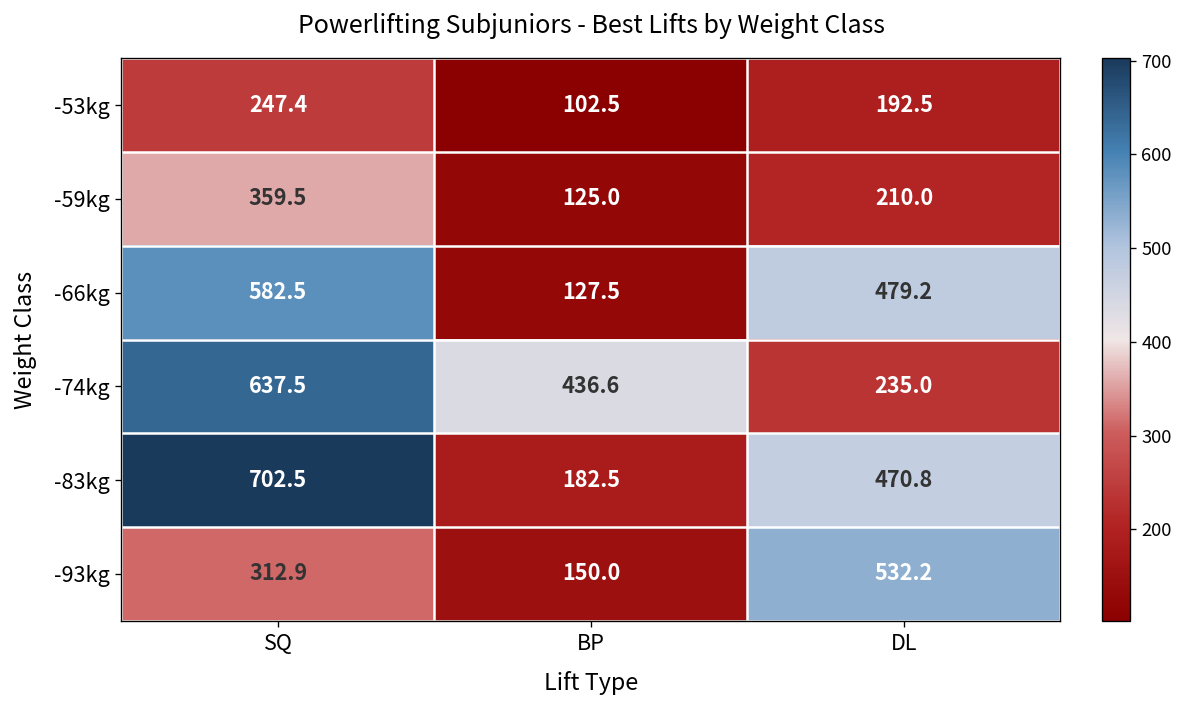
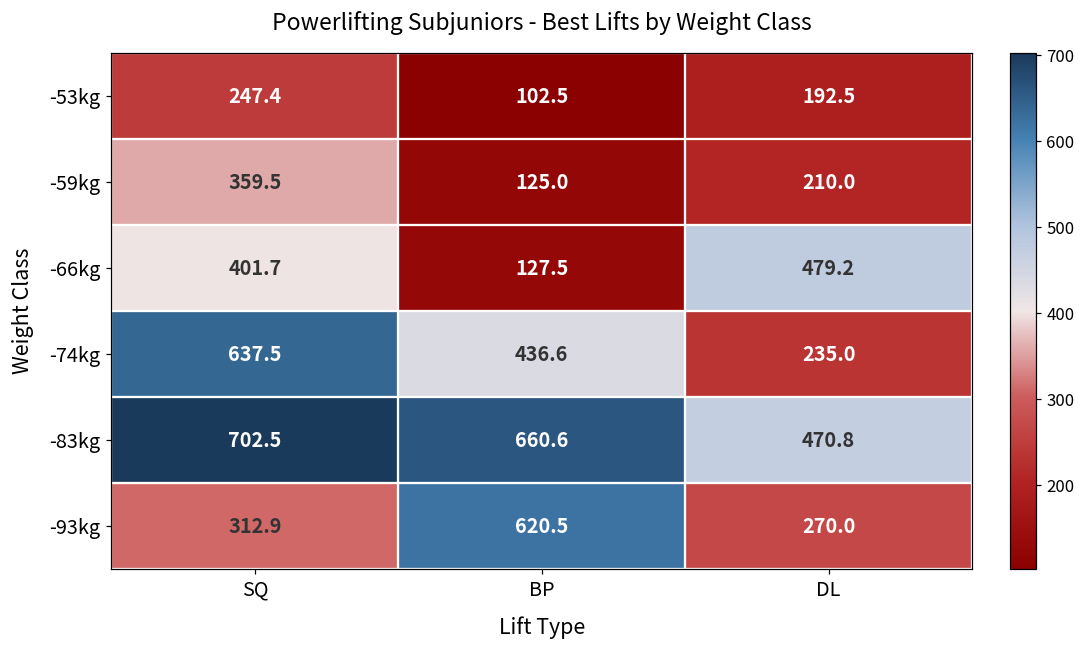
  {
    "-53kg": {
      "SQ": 247.4,
      "BP": 102.5,
      "DL": 192.5
    },
    "-59kg": {
      "SQ": 359.5,
      "BP": 125.0,
      "DL": 210.0
    },
    "-66kg": {
-     "SQ": 582.5,
+     "SQ": 401.7,
      "BP": 127.5,
      "DL": 479.2
    },
    "-74kg": {
      "SQ": 637.5,
      "BP": 436.6,
      "DL": 235.0
    },
    "-83kg": {
      "SQ": 702.5,
-     "BP": 182.5,
+     "BP": 660.6,
      "DL": 470.8
    },
    "-93kg": {
      "SQ": 312.9,
-     "BP": 150.0,
-     "DL": 532.2
+     "BP": 620.5,
+     "DL": 270.0
    }
  }
